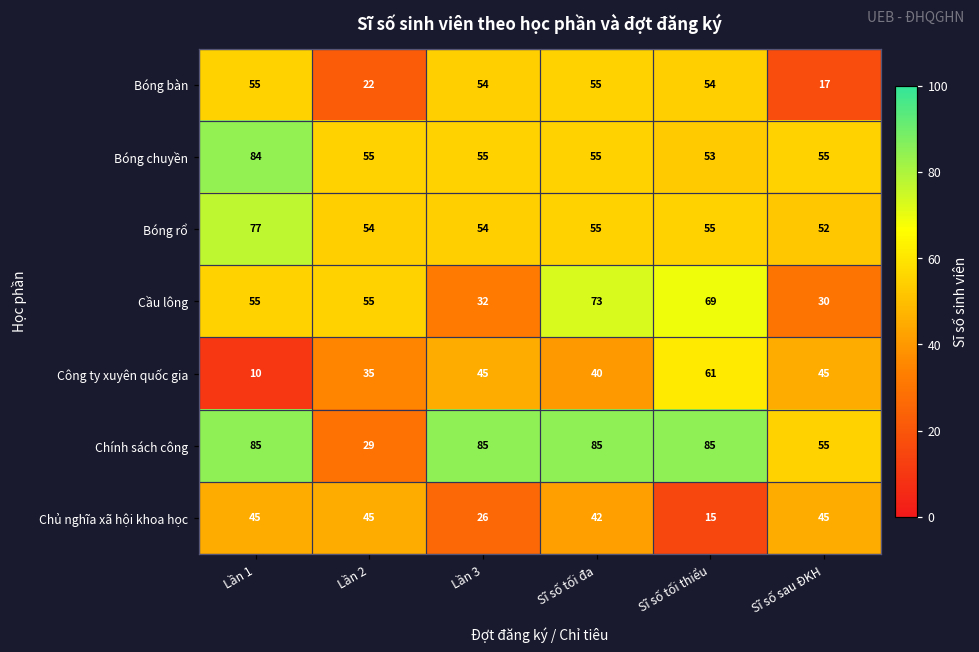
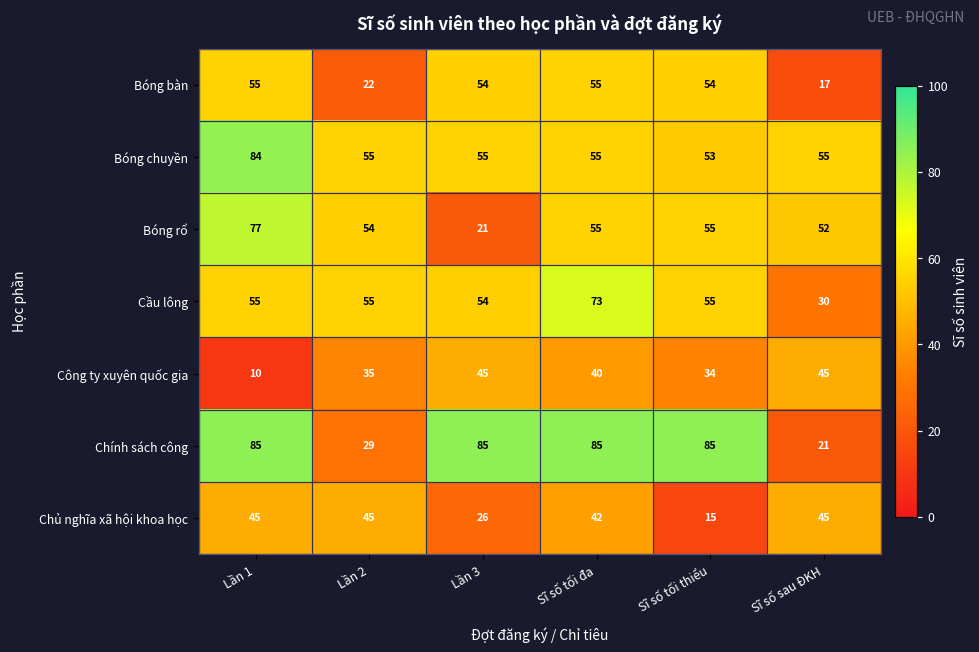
  {
    "Bóng bàn": {
      "Lần 1": 55,
      "Lần 2": 22,
      "Lần 3": 54,
      "Sĩ số tối đa": 55,
      "Sĩ số tối thiểu": 54,
      "Sĩ số sau ĐKH": 17
    },
    "Bóng chuyền": {
      "Lần 1": 84,
      "Lần 2": 55,
      "Lần 3": 55,
      "Sĩ số tối đa": 55,
      "Sĩ số tối thiểu": 53,
      "Sĩ số sau ĐKH": 55
    },
    "Bóng rổ": {
      "Lần 1": 77,
      "Lần 2": 54,
-     "Lần 3": 54,
+     "Lần 3": 21,
      "Sĩ số tối đa": 55,
      "Sĩ số tối thiểu": 55,
      "Sĩ số sau ĐKH": 52
    },
    "Cầu lông": {
      "Lần 1": 55,
      "Lần 2": 55,
-     "Lần 3": 32,
+     "Lần 3": 54,
      "Sĩ số tối đa": 73,
-     "Sĩ số tối thiểu": 69,
+     "Sĩ số tối thiểu": 55,
      "Sĩ số sau ĐKH": 30
    },
    "Công ty xuyên quốc gia": {
      "Lần 1": 10,
      "Lần 2": 35,
      "Lần 3": 45,
      "Sĩ số tối đa": 40,
-     "Sĩ số tối thiểu": 61,
+     "Sĩ số tối thiểu": 34,
      "Sĩ số sau ĐKH": 45
    },
    "Chính sách công": {
      "Lần 1": 85,
      "Lần 2": 29,
      "Lần 3": 85,
      "Sĩ số tối đa": 85,
      "Sĩ số tối thiểu": 85,
-     "Sĩ số sau ĐKH": 55
+     "Sĩ số sau ĐKH": 21
    },
    "Chủ nghĩa xã hội khoa học": {
      "Lần 1": 45,
      "Lần 2": 45,
      "Lần 3": 26,
      "Sĩ số tối đa": 42,
      "Sĩ số tối thiểu": 15,
      "Sĩ số sau ĐKH": 45
    }
  }
